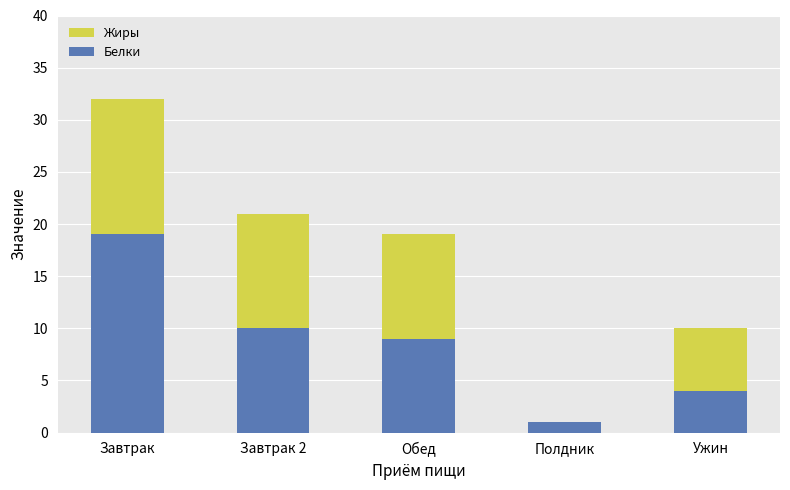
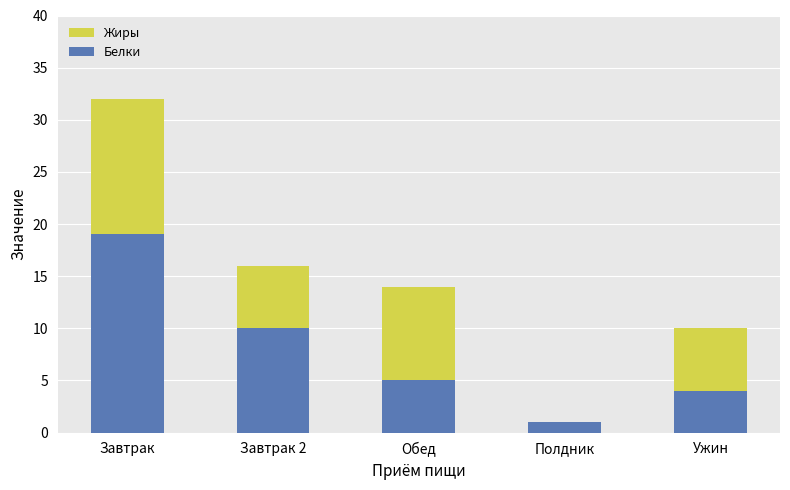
  {
    "Белки": {
      "Завтрак": 19,
      "Завтрак 2": 10,
-     "Обед": 9,
+     "Обед": 5,
      "Полдник": 1,
      "Ужин": 4
    },
    "Жиры": {
      "Завтрак": 13,
-     "Завтрак 2": 11,
-     "Обед": 10,
+     "Завтрак 2": 6,
+     "Обед": 9,
      "Полдник": 0,
      "Ужин": 6
    }
  }
